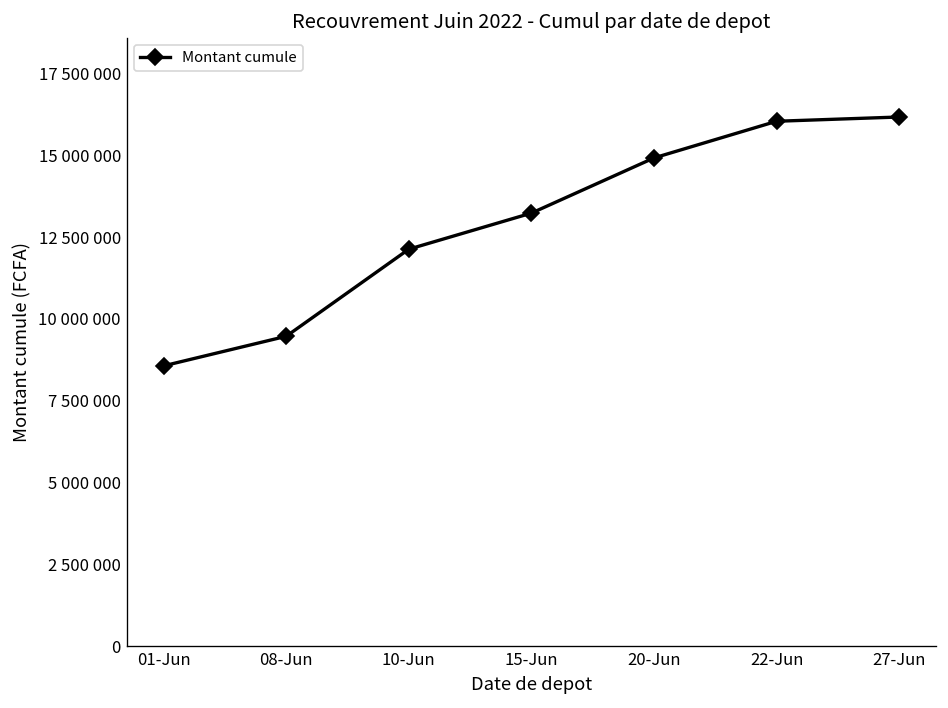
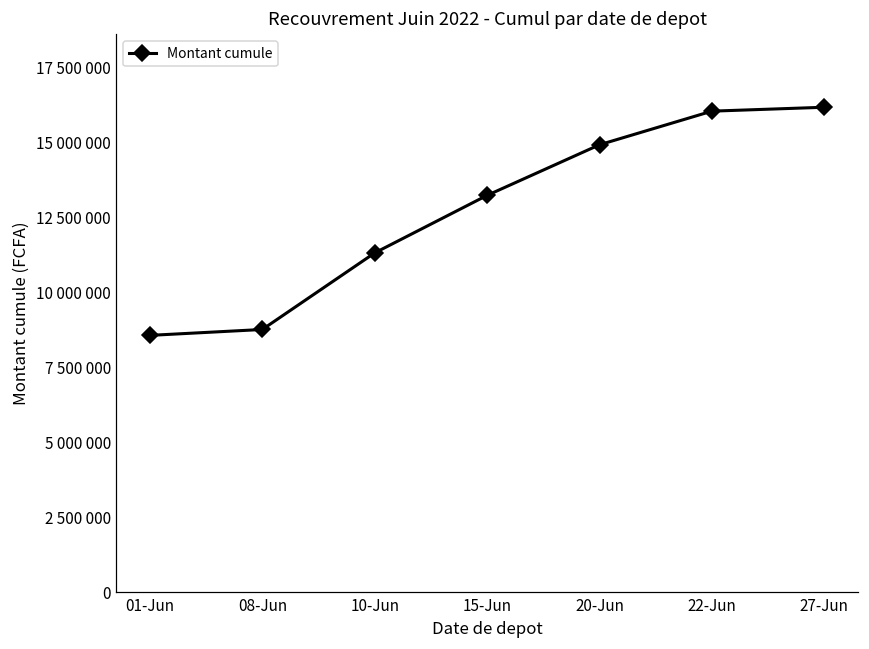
  {
    "01-Jun": 8600000,
-   "08-Jun": 9500000,
-   "10-Jun": 12100000,
+   "08-Jun": 8800000,
+   "10-Jun": 11300000,
    "15-Jun": 13200000,
    "20-Jun": 14900000,
    "22-Jun": 16000000,
    "27-Jun": 16200000
  }
